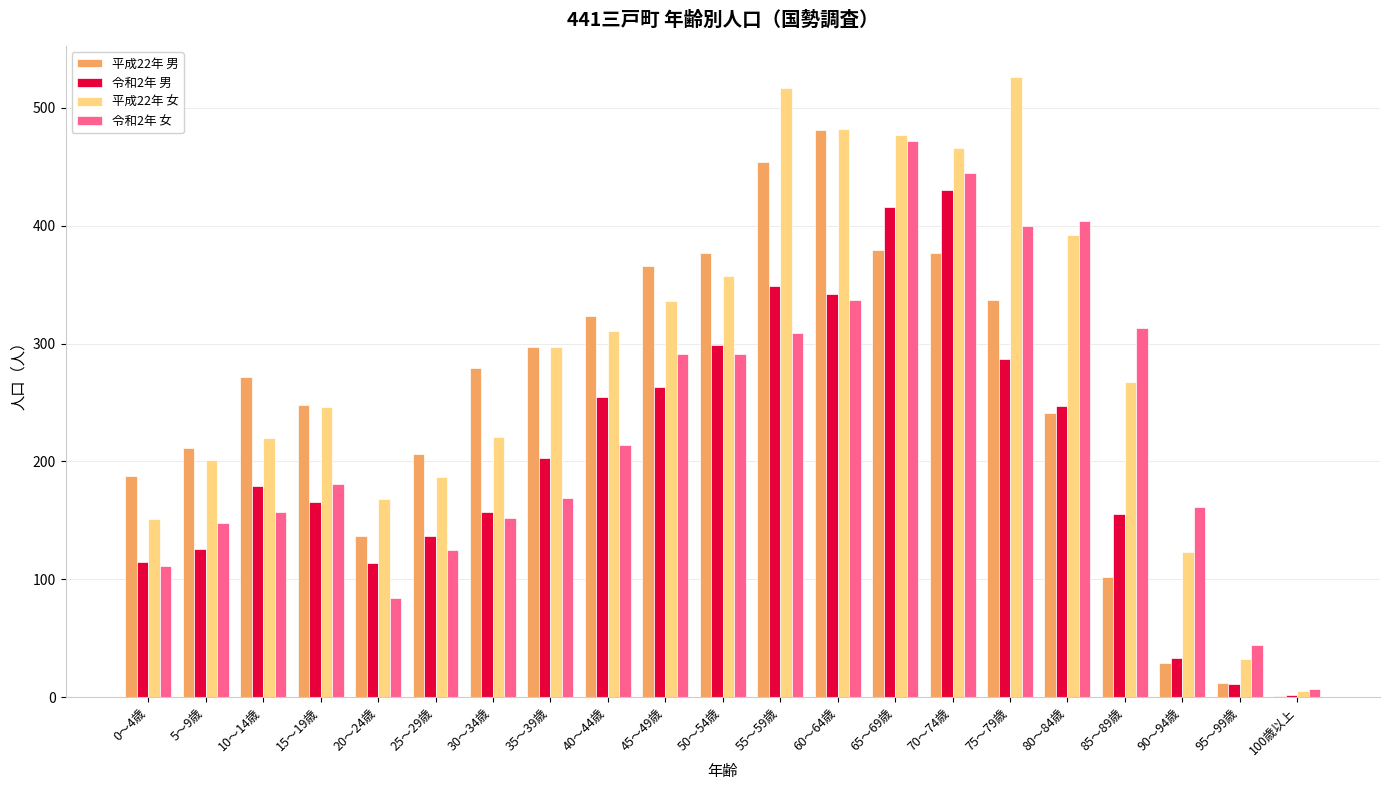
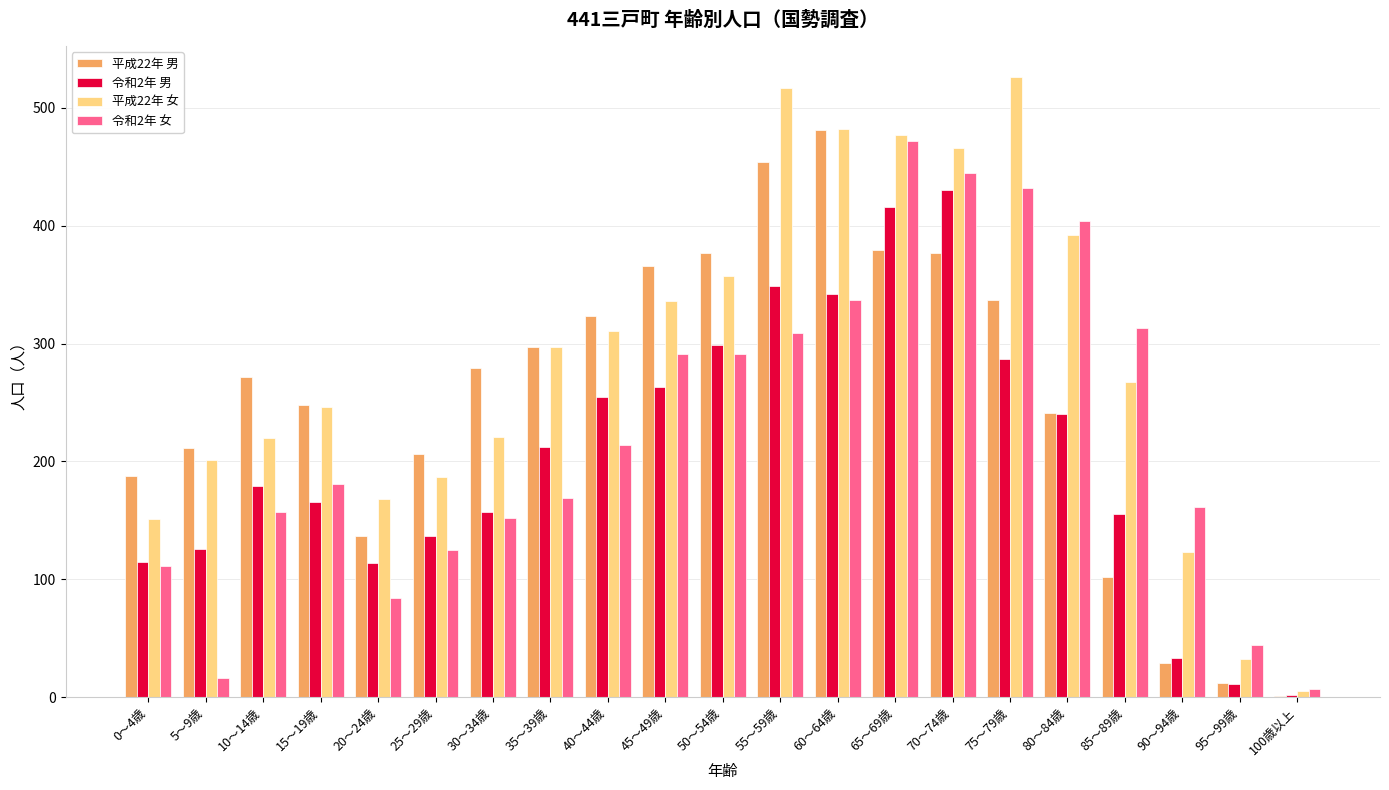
  {
    "令和2年 男": {
      "0～4歳": 115,
      "5～9歳": 126,
      "10～14歳": 179,
      "15～19歳": 166,
      "20～24歳": 114,
      "25～29歳": 137,
      "30～34歳": 157,
-     "35～39歳": 203,
+     "35～39歳": 212,
      "40～44歳": 255,
      "45～49歳": 263,
      "50～54歳": 299,
      "55～59歳": 349,
      "60～64歳": 342,
      "65～69歳": 416,
      "70～74歳": 430,
      "75～79歳": 287,
-     "80～84歳": 247,
+     "80～84歳": 240,
      "85～89歳": 155,
      "90～94歳": 33,
      "95～99歳": 11
    },
    "令和2年 女": {
      "0～4歳": 111,
-     "5～9歳": 148,
+     "5～9歳": 16,
      "10～14歳": 157,
      "15～19歳": 181,
      "20～24歳": 84,
      "25～29歳": 125,
      "30～34歳": 152,
      "35～39歳": 169,
      "40～44歳": 214,
      "45～49歳": 291,
      "50～54歳": 291,
      "55～59歳": 309,
      "60～64歳": 337,
      "65～69歳": 472,
      "70～74歳": 445,
-     "75～79歳": 400,
+     "75～79歳": 432,
      "80～84歳": 404,
      "85～89歳": 313,
      "90～94歳": 161,
      "95～99歳": 44,
      "100歳以上": 7
    }
  }
